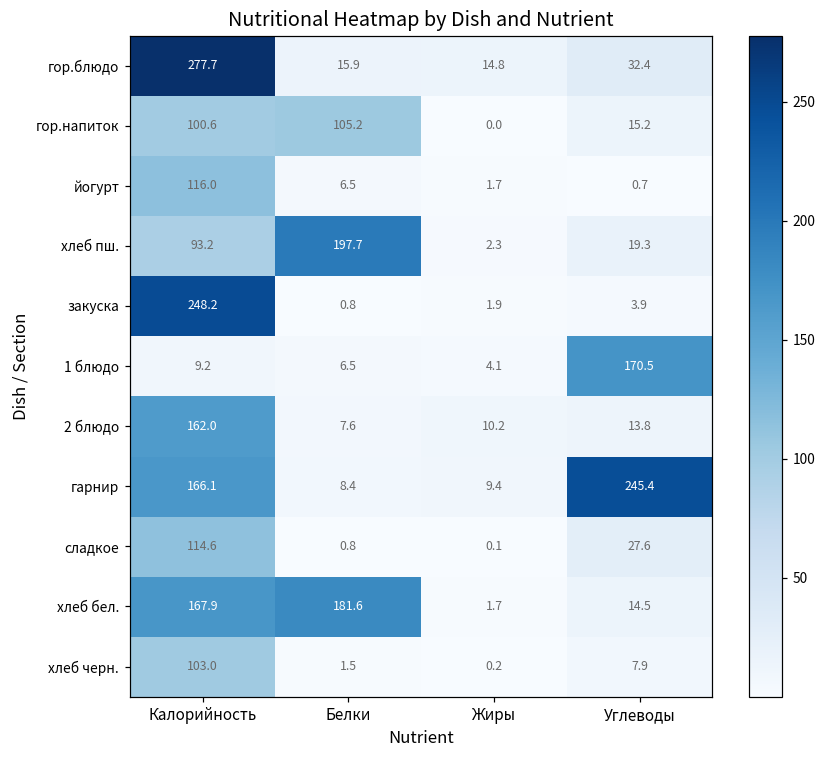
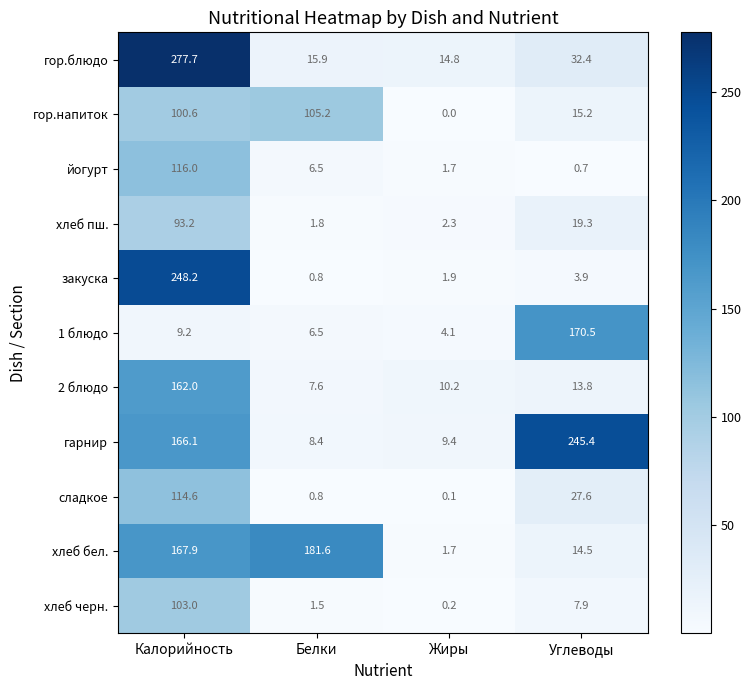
  {
    "гор.блюдо": {
      "Калорийность": 277.7,
      "Белки": 15.9,
      "Жиры": 14.8,
      "Углеводы": 32.4
    },
    "гор.напиток": {
      "Калорийность": 100.6,
      "Белки": 105.2,
      "Жиры": 0.0,
      "Углеводы": 15.2
    },
    "йогурт": {
      "Калорийность": 116.0,
      "Белки": 6.5,
      "Жиры": 1.7,
      "Углеводы": 0.7
    },
    "хлеб пш.": {
      "Калорийность": 93.2,
-     "Белки": 197.7,
+     "Белки": 1.8,
      "Жиры": 2.3,
      "Углеводы": 19.3
    },
    "закуска": {
      "Калорийность": 248.2,
      "Белки": 0.8,
      "Жиры": 1.9,
      "Углеводы": 3.9
    },
    "1 блюдо": {
      "Калорийность": 9.2,
      "Белки": 6.5,
      "Жиры": 4.1,
      "Углеводы": 170.5
    },
    "2 блюдо": {
      "Калорийность": 162.0,
      "Белки": 7.6,
      "Жиры": 10.2,
      "Углеводы": 13.8
    },
    "гарнир": {
      "Калорийность": 166.1,
      "Белки": 8.4,
      "Жиры": 9.4,
      "Углеводы": 245.4
    },
    "сладкое": {
      "Калорийность": 114.6,
      "Белки": 0.8,
      "Жиры": 0.1,
      "Углеводы": 27.6
    },
    "хлеб бел.": {
      "Калорийность": 167.9,
      "Белки": 181.6,
      "Жиры": 1.7,
      "Углеводы": 14.5
    },
    "хлеб черн.": {
      "Калорийность": 103.0,
      "Белки": 1.5,
      "Жиры": 0.2,
      "Углеводы": 7.9
    }
  }
